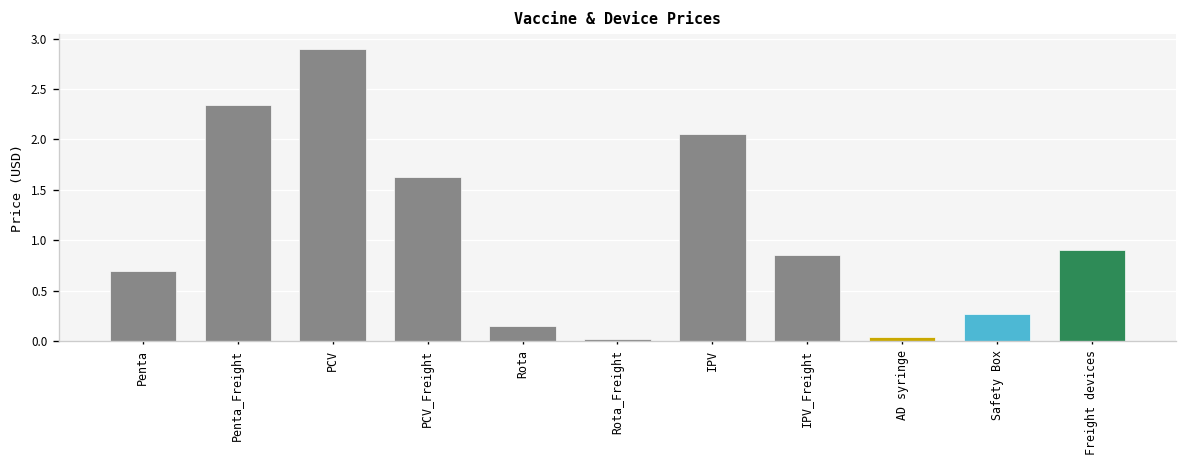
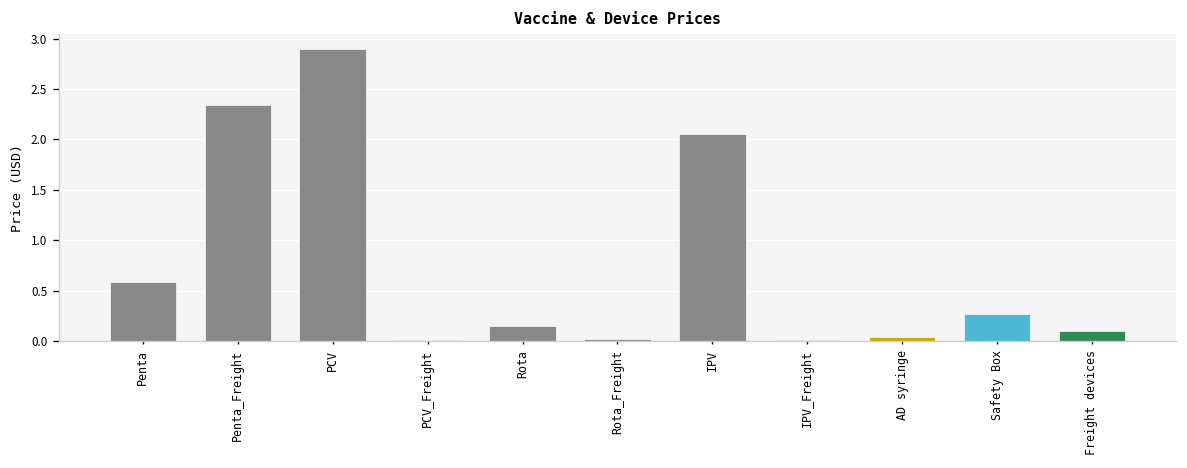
  {
-   "Penta": 0.7,
+   "Penta": 0.6,
    "Penta_Freight": 2.3,
    "PCV": 2.9,
-   "PCV_Freight": 1.6,
+   "PCV_Freight": 0.0,
    "Rota": 0.1,
    "IPV": 2.1,
-   "IPV_Freight": 0.9,
+   "IPV_Freight": 0.0,
    "AD syringe": 0.0,
    "Safety Box": 0.3,
-   "Freight devices": 0.9
+   "Freight devices": 0.1
  }
